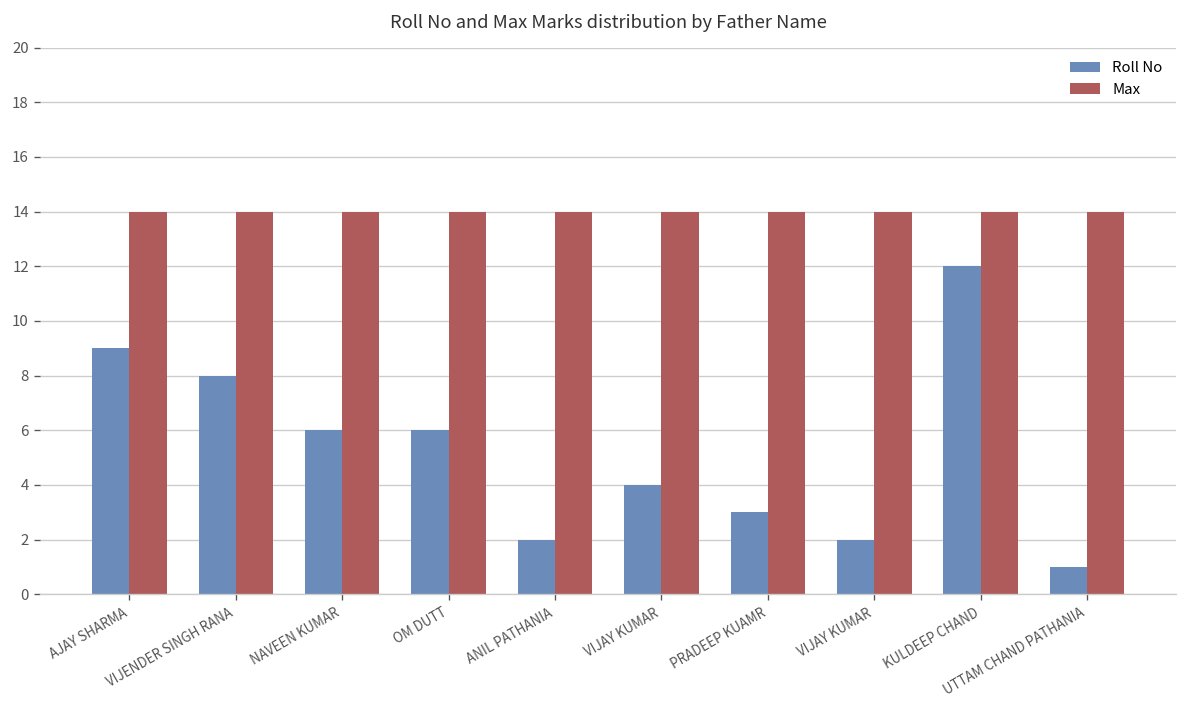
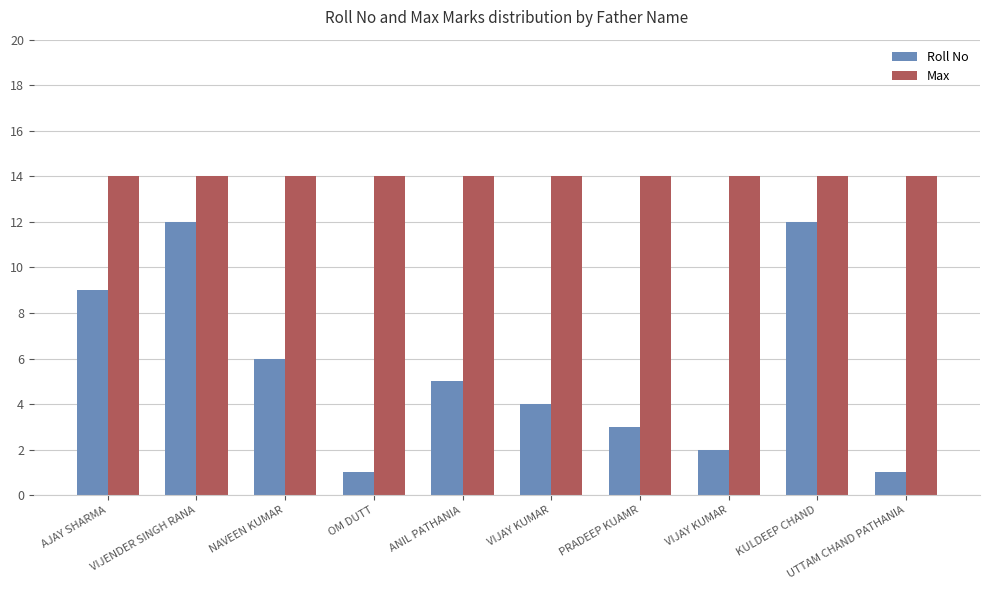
  {
    "Roll No": {
      "AJAY SHARMA": 9,
-     "VIJENDER SINGH RANA": 8,
+     "VIJENDER SINGH RANA": 12,
      "NAVEEN KUMAR": 6,
-     "OM DUTT": 6,
-     "ANIL PATHANIA": 2,
+     "OM DUTT": 1,
+     "ANIL PATHANIA": 5,
      "PRADEEP KUAMR": 3,
      "KULDEEP CHAND": 12,
      "UTTAM CHAND PATHANIA": 1
    },
    "Max": {
      "AJAY SHARMA": 14,
      "VIJENDER SINGH RANA": 14,
      "NAVEEN KUMAR": 14,
      "OM DUTT": 14,
      "ANIL PATHANIA": 14,
      "PRADEEP KUAMR": 14,
      "KULDEEP CHAND": 14,
      "UTTAM CHAND PATHANIA": 14
    }
  }
